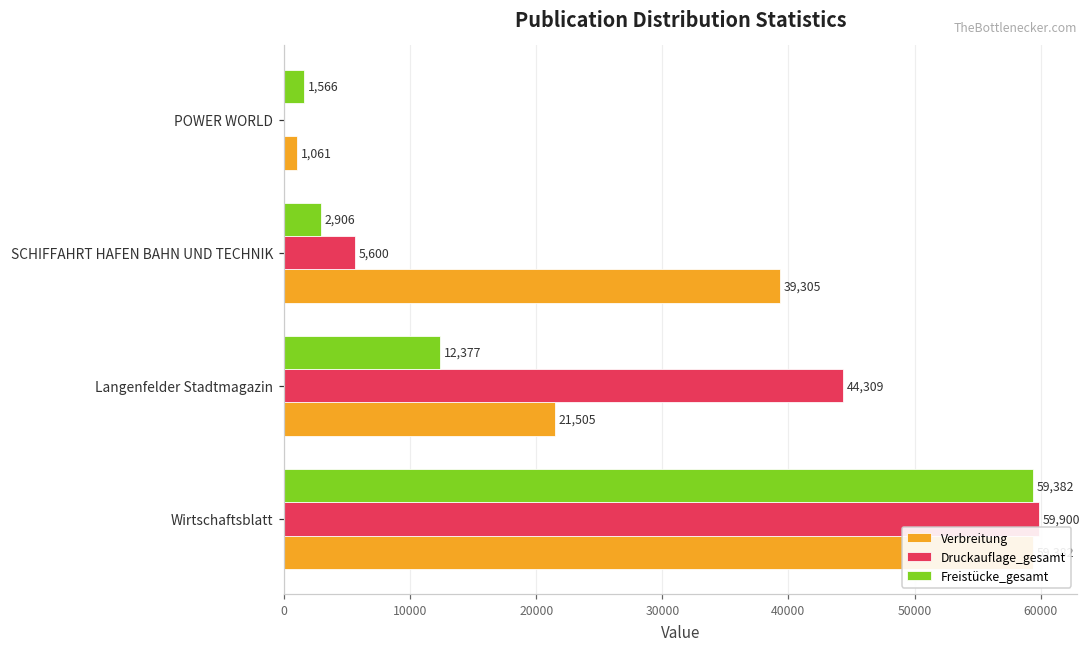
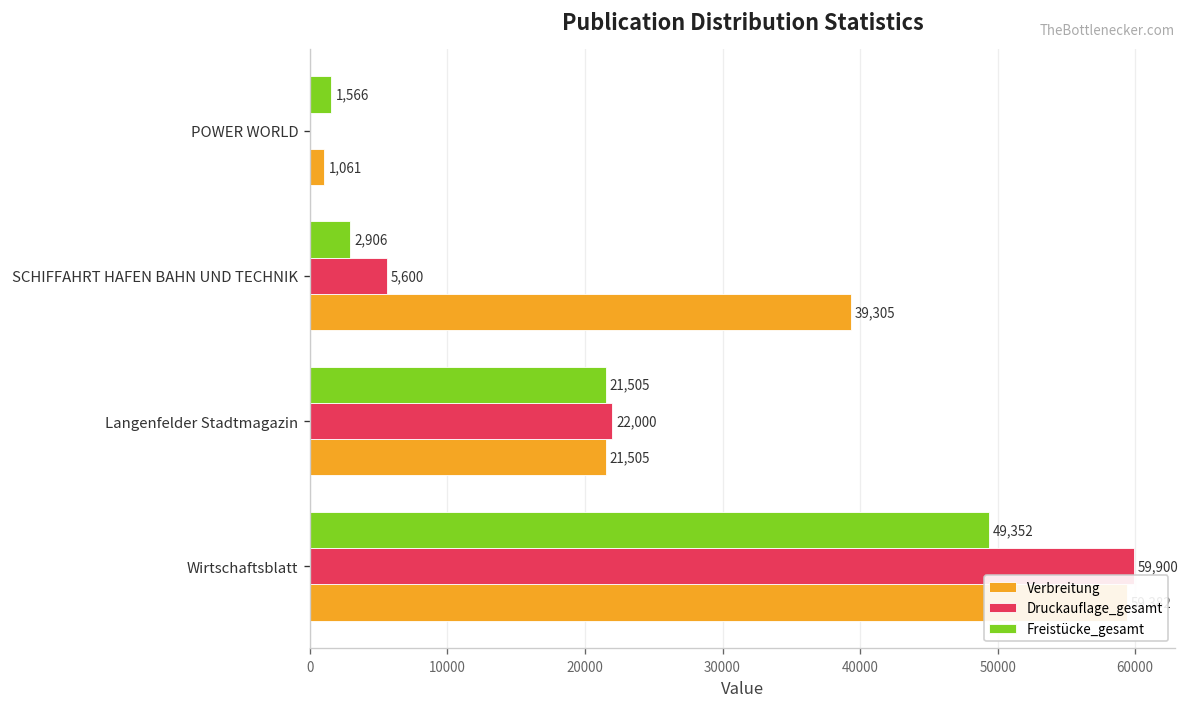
  {
    "Verbreitung": {
      "POWER WORLD": "1,061",
      "SCHIFFAHRT HAFEN BAHN UND TECHNIK": "39,305",
      "Langenfelder Stadtmagazin": "21,505"
    },
    "Druckauflage_gesamt": {
      "SCHIFFAHRT HAFEN BAHN UND TECHNIK": "5,600",
-     "Langenfelder Stadtmagazin": "44,309",
+     "Langenfelder Stadtmagazin": "22,000",
      "Wirtschaftsblatt": "59,900"
    },
    "Freistücke_gesamt": {
      "POWER WORLD": "1,566",
      "SCHIFFAHRT HAFEN BAHN UND TECHNIK": "2,906",
-     "Langenfelder Stadtmagazin": "12,377",
-     "Wirtschaftsblatt": "59,382"
+     "Langenfelder Stadtmagazin": "21,505",
+     "Wirtschaftsblatt": "49,352"
    }
  }
